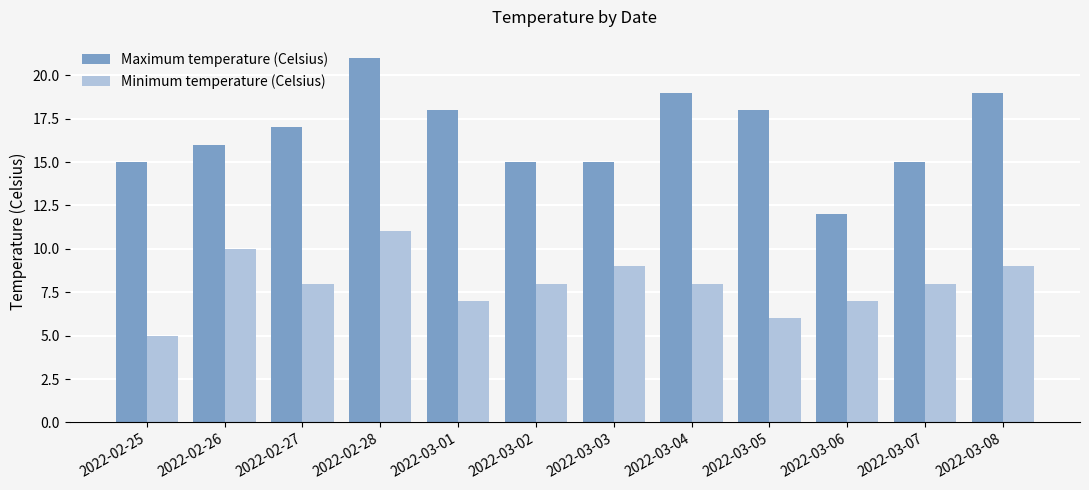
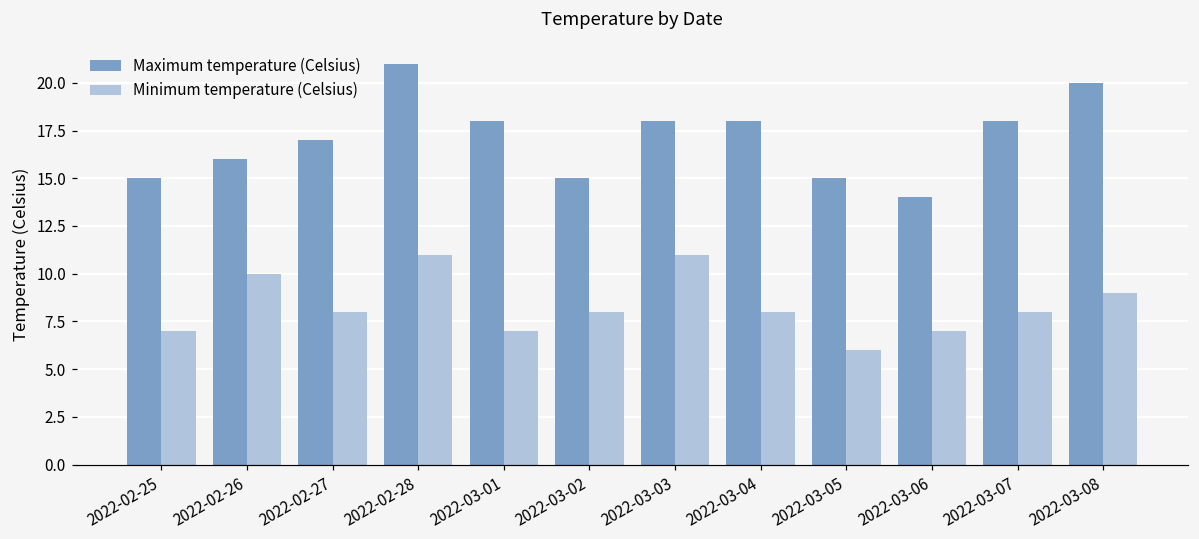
  {
    "Maximum temperature (Celsius)": {
      "2022-02-25": 15,
      "2022-02-26": 16,
      "2022-02-27": 17,
      "2022-02-28": 21,
      "2022-03-01": 18,
      "2022-03-02": 15,
-     "2022-03-03": 15,
-     "2022-03-04": 19,
-     "2022-03-05": 18,
-     "2022-03-06": 12,
-     "2022-03-07": 15,
-     "2022-03-08": 19
+     "2022-03-03": 18,
+     "2022-03-04": 18,
+     "2022-03-05": 15,
+     "2022-03-06": 14,
+     "2022-03-07": 18,
+     "2022-03-08": 20
    },
    "Minimum temperature (Celsius)": {
-     "2022-02-25": 5,
+     "2022-02-25": 7,
      "2022-02-26": 10,
      "2022-02-27": 8,
      "2022-02-28": 11,
      "2022-03-01": 7,
      "2022-03-02": 8,
-     "2022-03-03": 9,
+     "2022-03-03": 11,
      "2022-03-04": 8,
      "2022-03-05": 6,
      "2022-03-06": 7,
      "2022-03-07": 8,
      "2022-03-08": 9
    }
  }
